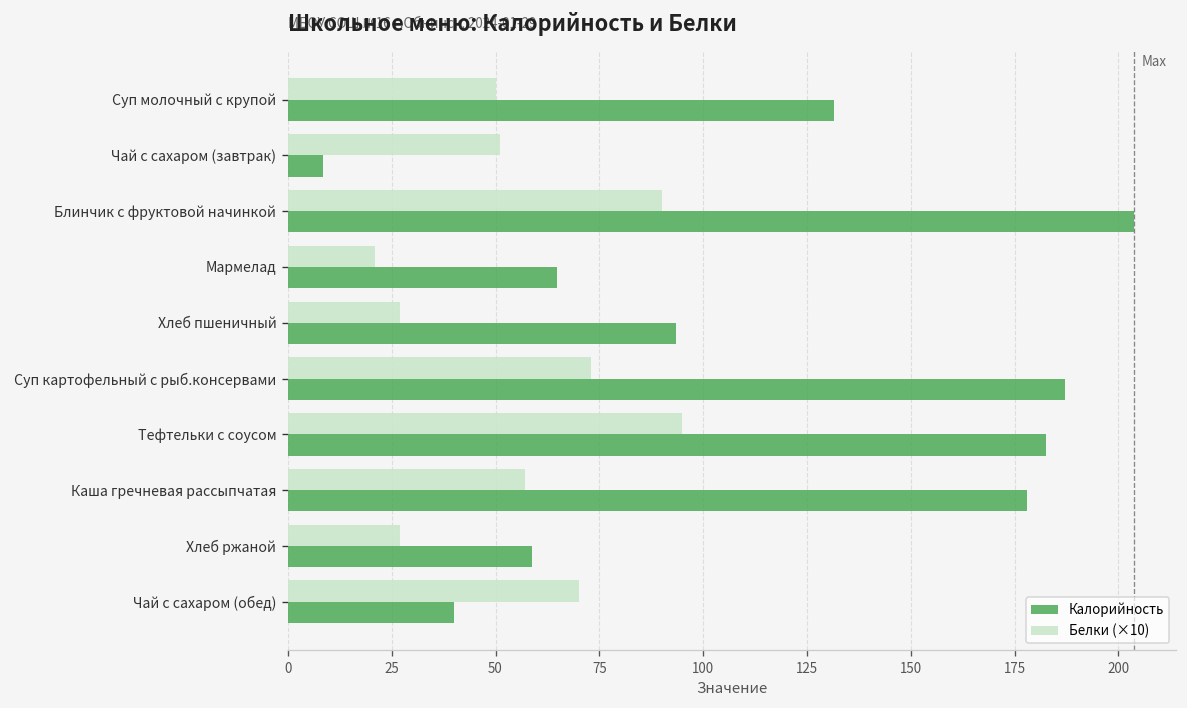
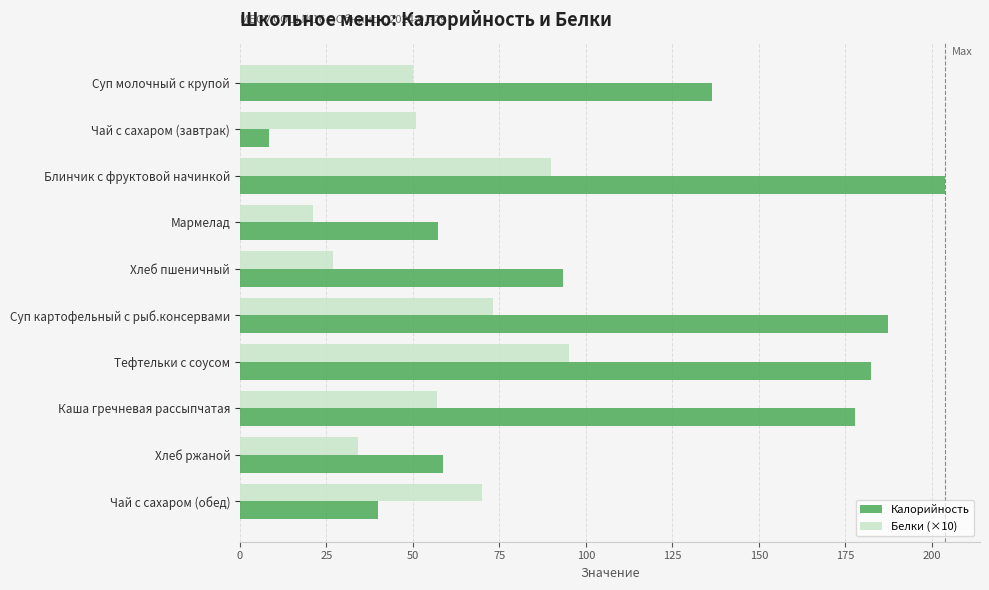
  {
    "Калорийность": {
-     "Суп молочный с крупой": 132,
+     "Суп молочный с крупой": 137,
      "Чай с сахаром (завтрак)": 8,
      "Блинчик с фруктовой начинкой": 204,
-     "Мармелад": 65,
+     "Мармелад": 57,
      "Хлеб пшеничный": 94,
      "Суп картофельный с рыб.консервами": 187,
      "Тефтельки с соусом": 183,
      "Каша гречневая рассыпчатая": 178,
      "Хлеб ржаной": 59,
      "Чай с сахаром (обед)": 40
    },
    "Белки (×10)": {
      "Суп молочный с крупой": 50,
      "Чай с сахаром (завтрак)": 51,
      "Блинчик с фруктовой начинкой": 90,
      "Мармелад": 21,
      "Хлеб пшеничный": 27,
      "Суп картофельный с рыб.консервами": 73,
      "Тефтельки с соусом": 95,
      "Каша гречневая рассыпчатая": 57,
-     "Хлеб ржаной": 27,
+     "Хлеб ржаной": 34,
      "Чай с сахаром (обед)": 70
    }
  }
